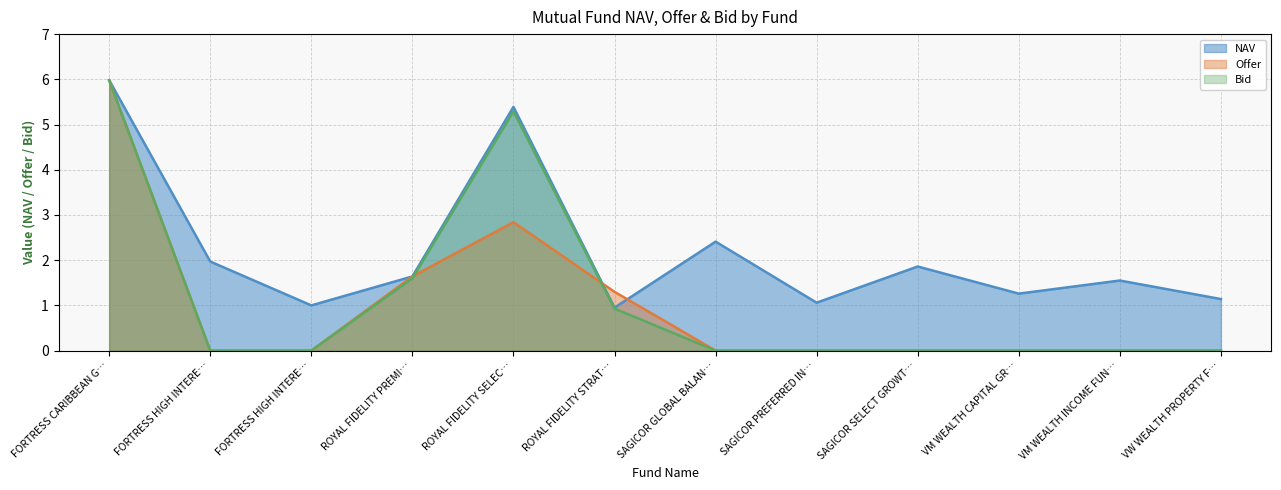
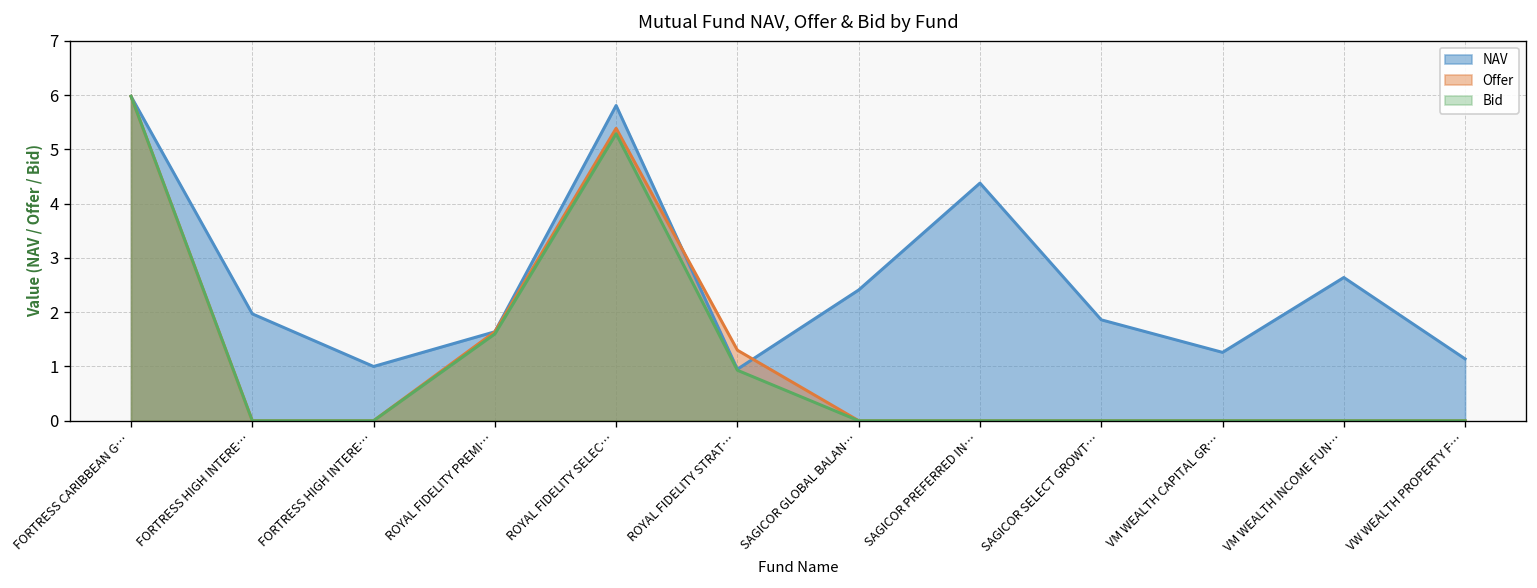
  {
    "NAV": {
-     "ROYAL FIDELITY SELEC…": 5.4,
+     "ROYAL FIDELITY SELEC…": 5.8,
      "SAGICOR GLOBAL BALAN…": 2.4,
-     "SAGICOR PREFERRED IN…": 1.1,
+     "SAGICOR PREFERRED IN…": 4.4,
      "SAGICOR SELECT GROWT…": 1.9,
      "VM WEALTH CAPITAL GR…": 1.3,
-     "VM WEALTH INCOME FUN…": 1.6,
+     "VM WEALTH INCOME FUN…": 2.6,
      "VW WEALTH PROPERTY F…": 1.1
    },
    "Offer": {
-     "ROYAL FIDELITY SELEC…": 2.8,
+     "ROYAL FIDELITY SELEC…": 5.4,
      "ROYAL FIDELITY STRAT…": 1.3
    },
    "Bid": {
      "ROYAL FIDELITY SELEC…": 5.3
    }
  }
